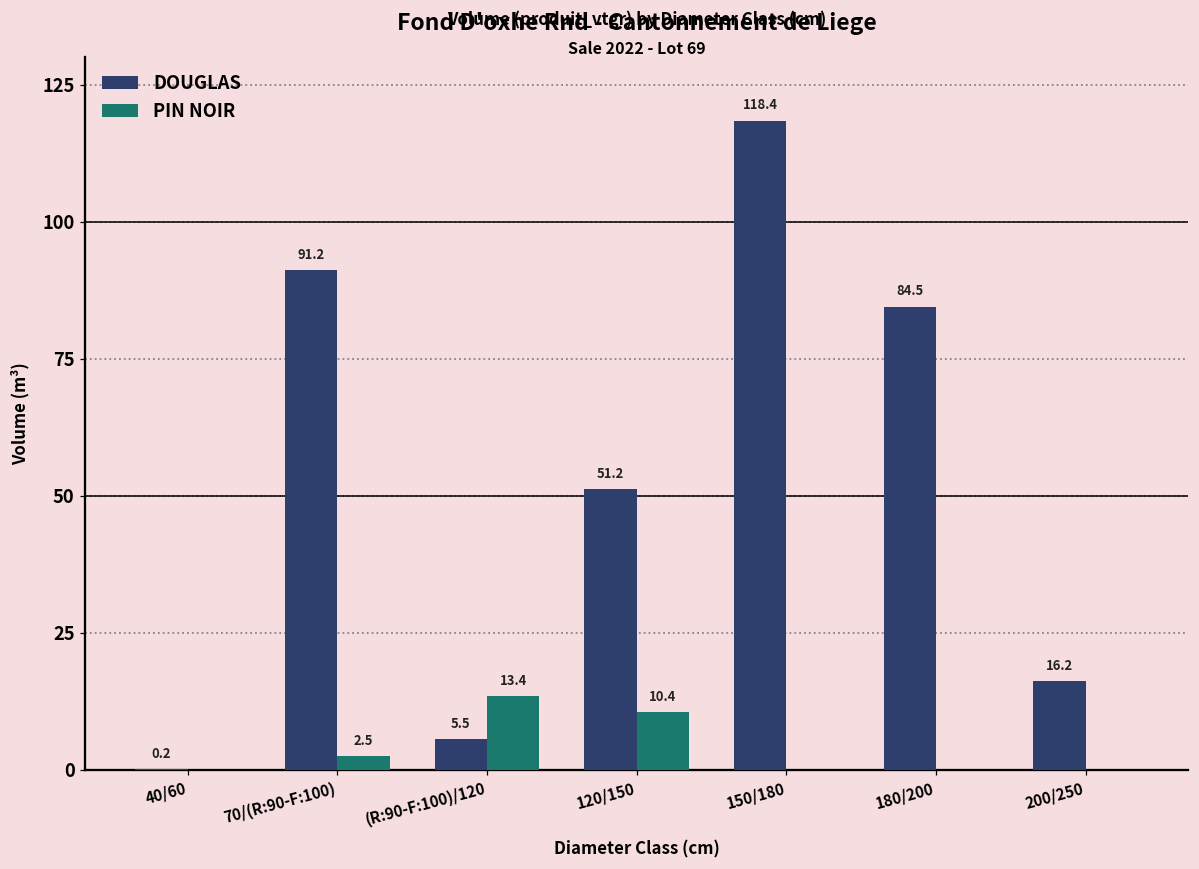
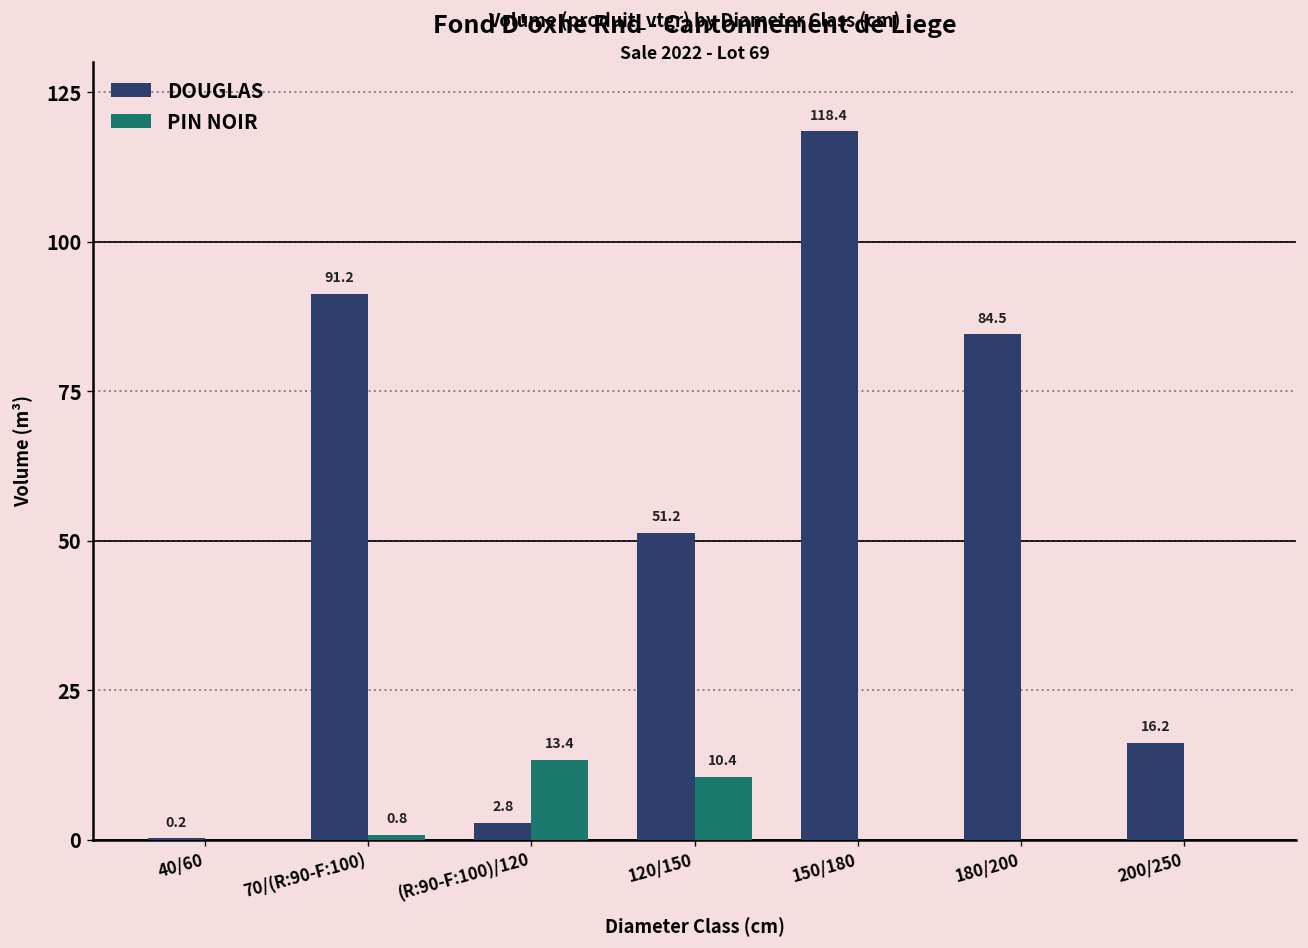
  {
    "DOUGLAS": {
      "40/60": 0.2,
      "70/(R:90-F:100)": 91.2,
-     "(R:90-F:100)/120": 5.5,
+     "(R:90-F:100)/120": 2.8,
      "120/150": 51.2,
      "150/180": 118.4,
      "180/200": 84.5,
      "200/250": 16.2
    },
    "PIN NOIR": {
-     "70/(R:90-F:100)": 2.5,
+     "70/(R:90-F:100)": 0.8,
      "(R:90-F:100)/120": 13.4,
      "120/150": 10.4
    }
  }
